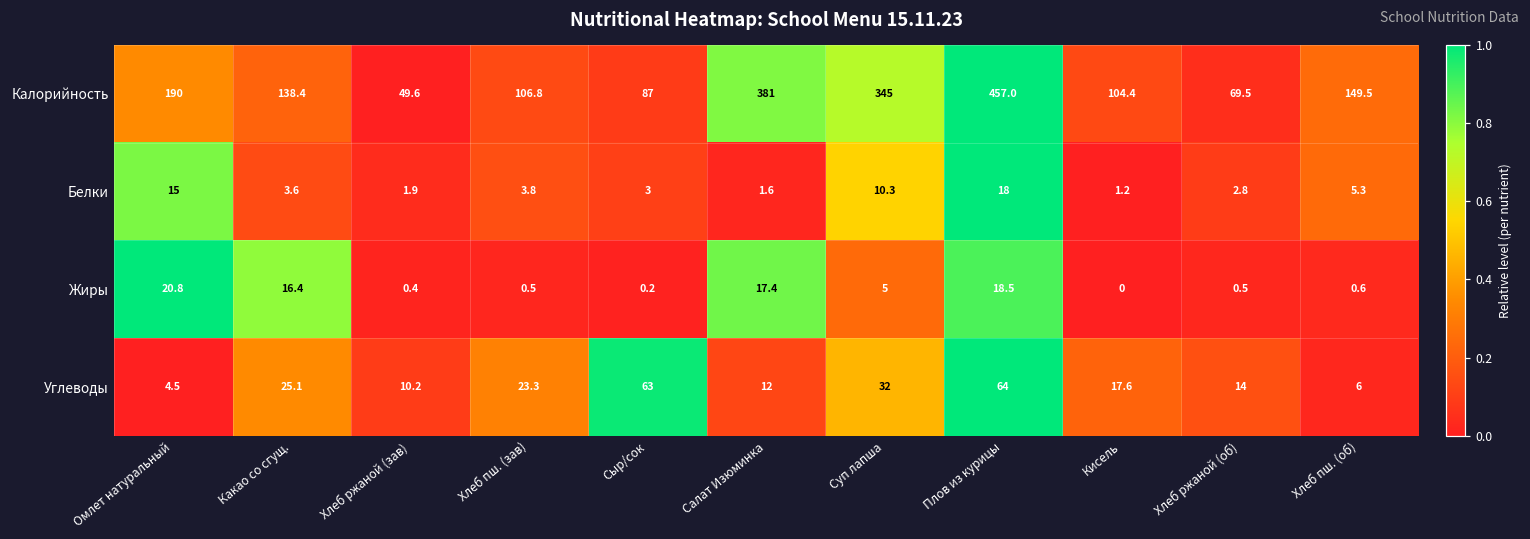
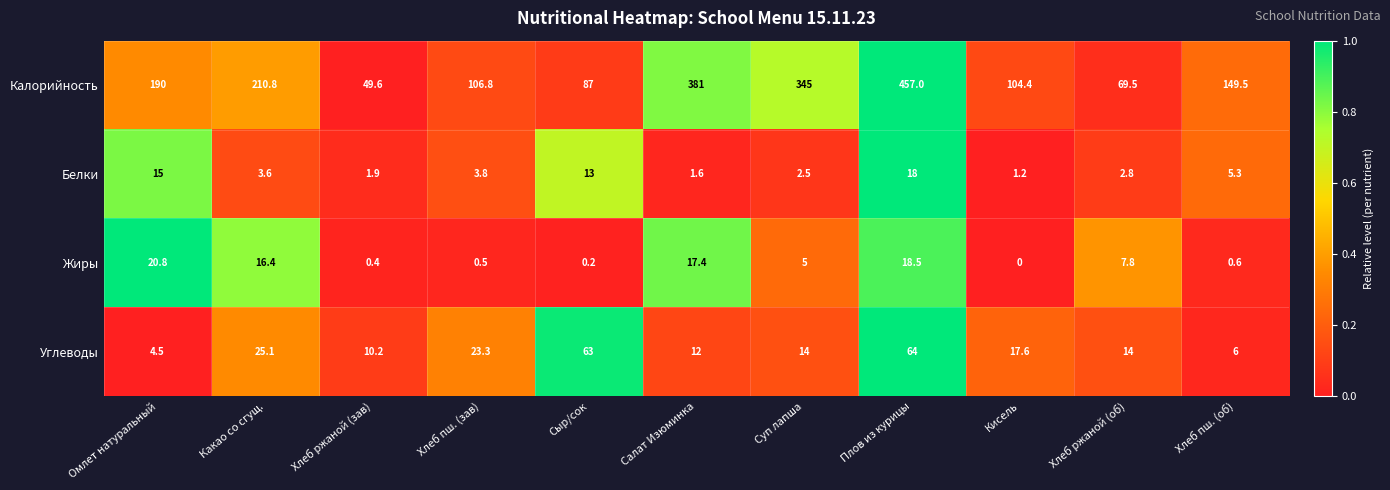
  {
    "Калорийность": {
      "Омлет натуральный": 190,
-     "Какао со сгущ.": 138.4,
+     "Какао со сгущ.": 210.8,
      "Хлеб ржаной (зав)": 49.6,
      "Хлеб пш. (зав)": 106.8,
      "Сыр/сок": 87,
      "Салат Изюминка": 381,
      "Суп лапша": 345,
      "Плов из курицы": 457.0,
      "Кисель": 104.4,
      "Хлеб ржаной (об)": 69.5,
      "Хлеб пш. (об)": 149.5
    },
    "Белки": {
      "Омлет натуральный": 15,
      "Какао со сгущ.": 3.6,
      "Хлеб ржаной (зав)": 1.9,
      "Хлеб пш. (зав)": 3.8,
-     "Сыр/сок": 3,
+     "Сыр/сок": 13,
      "Салат Изюминка": 1.6,
-     "Суп лапша": 10.3,
+     "Суп лапша": 2.5,
      "Плов из курицы": 18,
      "Кисель": 1.2,
      "Хлеб ржаной (об)": 2.8,
      "Хлеб пш. (об)": 5.3
    },
    "Жиры": {
      "Омлет натуральный": 20.8,
      "Какао со сгущ.": 16.4,
      "Хлеб ржаной (зав)": 0.4,
      "Хлеб пш. (зав)": 0.5,
      "Сыр/сок": 0.2,
      "Салат Изюминка": 17.4,
      "Суп лапша": 5,
      "Плов из курицы": 18.5,
      "Кисель": 0,
-     "Хлеб ржаной (об)": 0.5,
+     "Хлеб ржаной (об)": 7.8,
      "Хлеб пш. (об)": 0.6
    },
    "Углеводы": {
      "Омлет натуральный": 4.5,
      "Какао со сгущ.": 25.1,
      "Хлеб ржаной (зав)": 10.2,
      "Хлеб пш. (зав)": 23.3,
      "Сыр/сок": 63,
      "Салат Изюминка": 12,
-     "Суп лапша": 32,
+     "Суп лапша": 14,
      "Плов из курицы": 64,
      "Кисель": 17.6,
      "Хлеб ржаной (об)": 14,
      "Хлеб пш. (об)": 6
    }
  }
